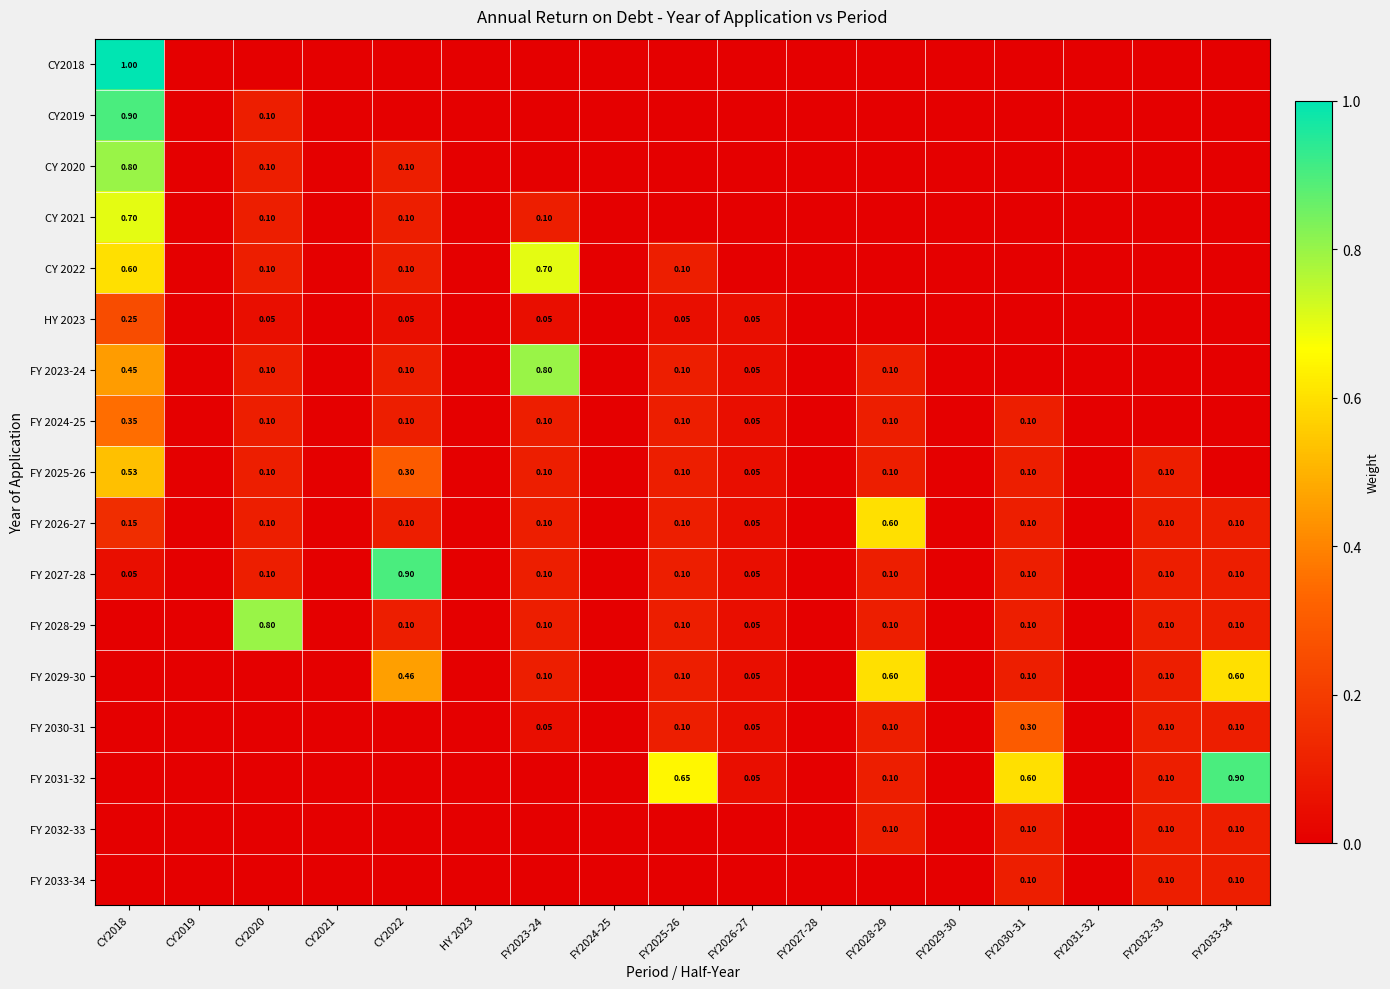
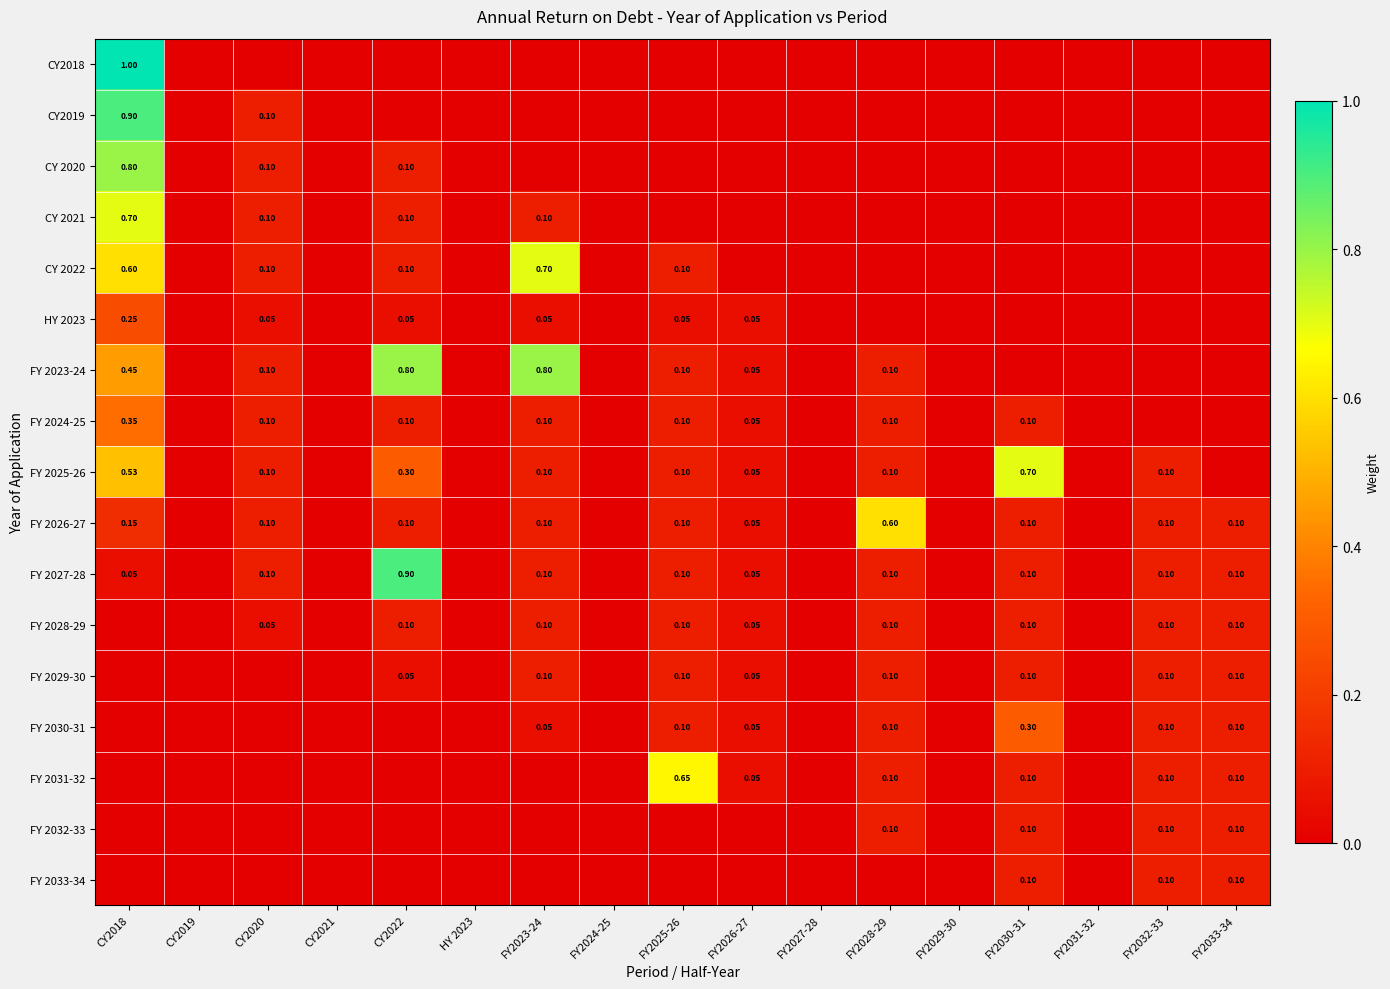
  {
    "CY2018": {
      "CY2018": 1.00
    },
    "CY2019": {
      "CY2018": 0.90,
      "CY2020": 0.10
    },
    "CY 2020": {
      "CY2018": 0.80,
      "CY2020": 0.10,
      "CY2022": 0.10
    },
    "CY 2021": {
      "CY2018": 0.70,
      "CY2020": 0.10,
      "CY2022": 0.10,
      "FY2023-24": 0.10
    },
    "CY 2022": {
      "CY2018": 0.60,
      "CY2020": 0.10,
      "CY2022": 0.10,
      "FY2023-24": 0.70,
      "FY2025-26": 0.10
    },
    "HY 2023": {
      "CY2018": 0.25,
      "CY2020": 0.05,
      "CY2022": 0.05,
      "FY2023-24": 0.05,
      "FY2025-26": 0.05,
      "FY2026-27": 0.05
    },
    "FY 2023-24": {
      "CY2018": 0.45,
      "CY2020": 0.10,
-     "CY2022": 0.10,
+     "CY2022": 0.80,
      "FY2023-24": 0.80,
      "FY2025-26": 0.10,
      "FY2026-27": 0.05,
      "FY2028-29": 0.10
    },
    "FY 2024-25": {
      "CY2018": 0.35,
      "CY2020": 0.10,
      "CY2022": 0.10,
      "FY2023-24": 0.10,
      "FY2025-26": 0.10,
      "FY2026-27": 0.05,
      "FY2028-29": 0.10,
      "FY2030-31": 0.10
    },
    "FY 2025-26": {
      "CY2018": 0.53,
      "CY2020": 0.10,
      "CY2022": 0.30,
      "FY2023-24": 0.10,
      "FY2025-26": 0.10,
      "FY2026-27": 0.05,
      "FY2028-29": 0.10,
-     "FY2030-31": 0.10,
+     "FY2030-31": 0.70,
      "FY2032-33": 0.10
    },
    "FY 2026-27": {
      "CY2018": 0.15,
      "CY2020": 0.10,
      "CY2022": 0.10,
      "FY2023-24": 0.10,
      "FY2025-26": 0.10,
      "FY2026-27": 0.05,
      "FY2028-29": 0.60,
      "FY2030-31": 0.10,
      "FY2032-33": 0.10,
      "FY2033-34": 0.10
    },
    "FY 2027-28": {
      "CY2018": 0.05,
      "CY2020": 0.10,
      "CY2022": 0.90,
      "FY2023-24": 0.10,
      "FY2025-26": 0.10,
      "FY2026-27": 0.05,
      "FY2028-29": 0.10,
      "FY2030-31": 0.10,
      "FY2032-33": 0.10,
      "FY2033-34": 0.10
    },
    "FY 2028-29": {
-     "CY2020": 0.80,
+     "CY2020": 0.05,
      "CY2022": 0.10,
      "FY2023-24": 0.10,
      "FY2025-26": 0.10,
      "FY2026-27": 0.05,
      "FY2028-29": 0.10,
      "FY2030-31": 0.10,
      "FY2032-33": 0.10,
      "FY2033-34": 0.10
    },
    "FY 2029-30": {
-     "CY2022": 0.46,
+     "CY2022": 0.05,
      "FY2023-24": 0.10,
      "FY2025-26": 0.10,
      "FY2026-27": 0.05,
-     "FY2028-29": 0.60,
+     "FY2028-29": 0.10,
      "FY2030-31": 0.10,
      "FY2032-33": 0.10,
-     "FY2033-34": 0.60
+     "FY2033-34": 0.10
    },
    "FY 2030-31": {
      "FY2023-24": 0.05,
      "FY2025-26": 0.10,
      "FY2026-27": 0.05,
      "FY2028-29": 0.10,
      "FY2030-31": 0.30,
      "FY2032-33": 0.10,
      "FY2033-34": 0.10
    },
    "FY 2031-32": {
      "FY2025-26": 0.65,
      "FY2026-27": 0.05,
      "FY2028-29": 0.10,
-     "FY2030-31": 0.60,
+     "FY2030-31": 0.10,
      "FY2032-33": 0.10,
-     "FY2033-34": 0.90
+     "FY2033-34": 0.10
    },
    "FY 2032-33": {
      "FY2028-29": 0.10,
      "FY2030-31": 0.10,
      "FY2032-33": 0.10,
      "FY2033-34": 0.10
    },
    "FY 2033-34": {
      "FY2030-31": 0.10,
      "FY2032-33": 0.10,
      "FY2033-34": 0.10
    }
  }
